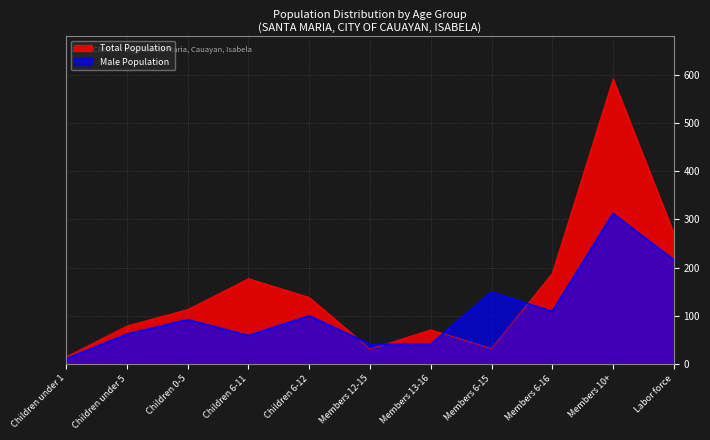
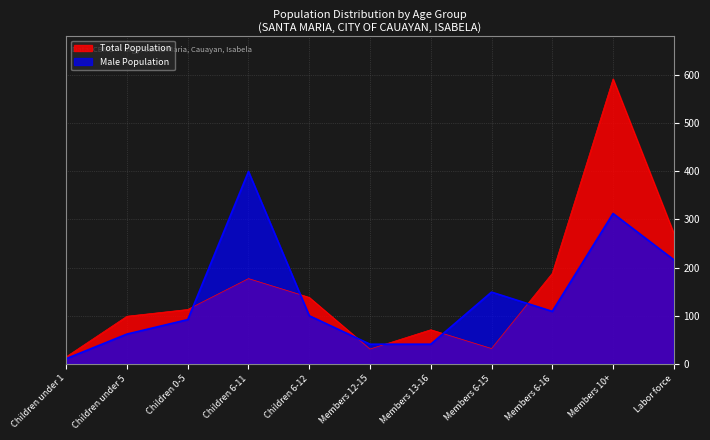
  {
    "Total Population": {
-     "Children under 5": 80,
+     "Children under 5": 100,
      "Children 0-5": 110,
      "Children 6-11": 180,
      "Children 6-12": 140,
      "Members 12-15": 30,
      "Members 13-16": 70,
      "Members 6-15": 30,
      "Members 6-16": 190,
      "Members 10+": 590,
      "Labor force": 270
    },
    "Male Population": {
      "Children under 5": 60,
      "Children 0-5": 90,
-     "Children 6-11": 60,
+     "Children 6-11": 400,
      "Children 6-12": 100,
      "Members 12-15": 40,
      "Members 13-16": 40,
      "Members 6-15": 150,
      "Members 6-16": 110,
      "Members 10+": 310,
      "Labor force": 220
    }
  }
